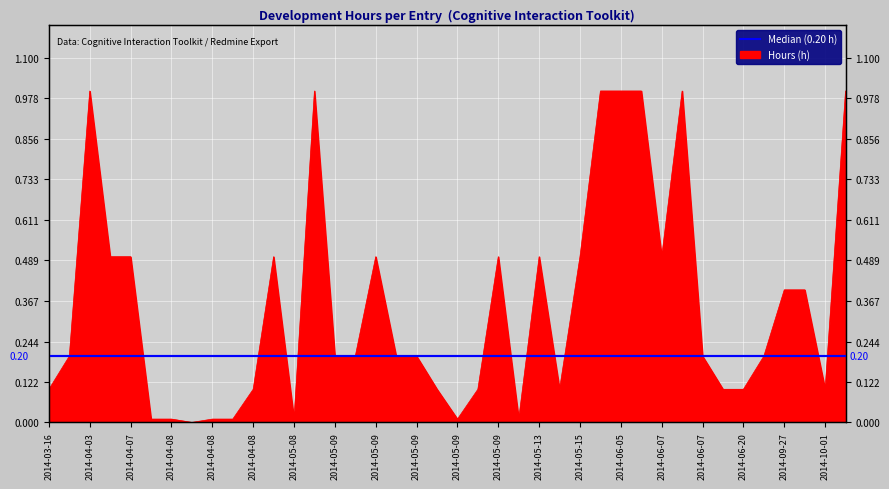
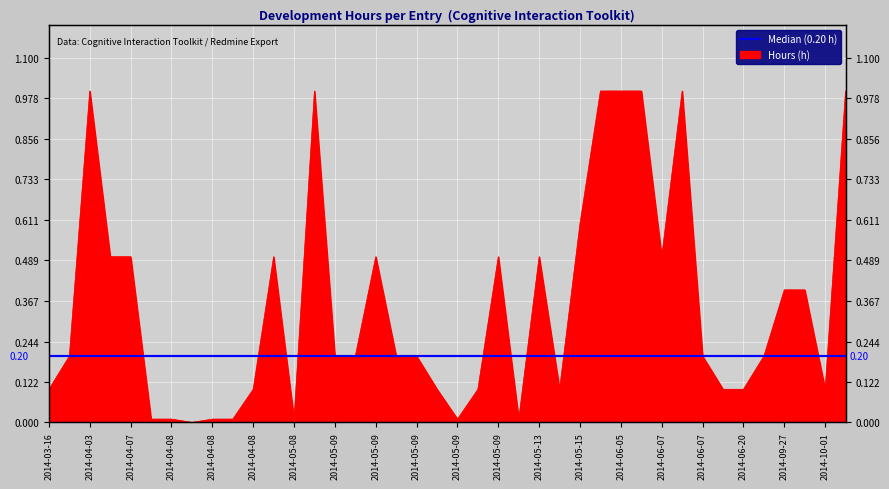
  {
    "2014-03-16": 0.1,
    "2014-04-07": 0.5,
-   "2014-05-15": 0.5,
+   "2014-05-15": 0.6,
    "2014-09-27": 0.4
  }
